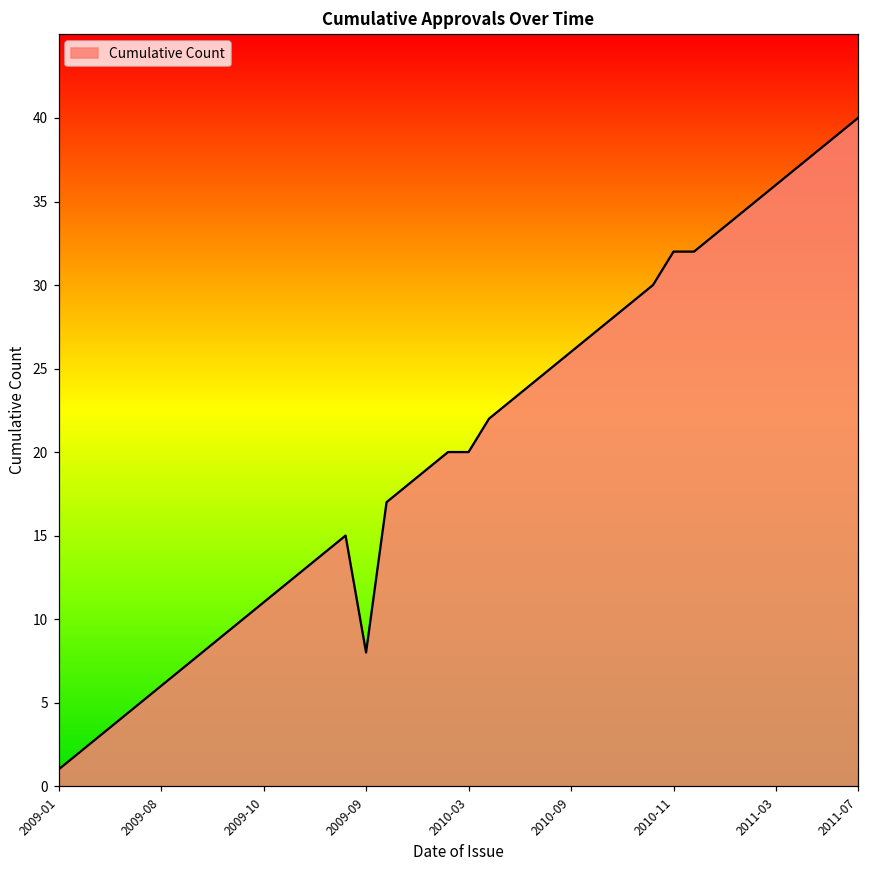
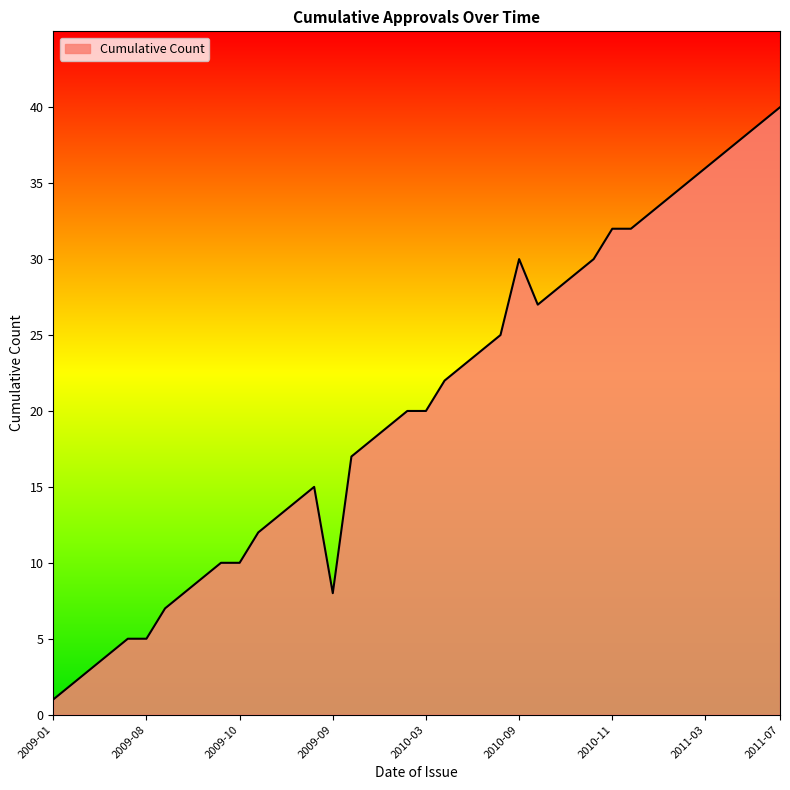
  {
    "2009-01": 1,
-   "2009-08": 6,
-   "2009-10": 11,
+   "2009-08": 5,
+   "2009-10": 10,
    "2009-09": 8,
    "2010-03": 20,
-   "2010-09": 26,
+   "2010-09": 30,
    "2010-11": 32,
    "2011-03": 36,
    "2011-07": 40
  }
